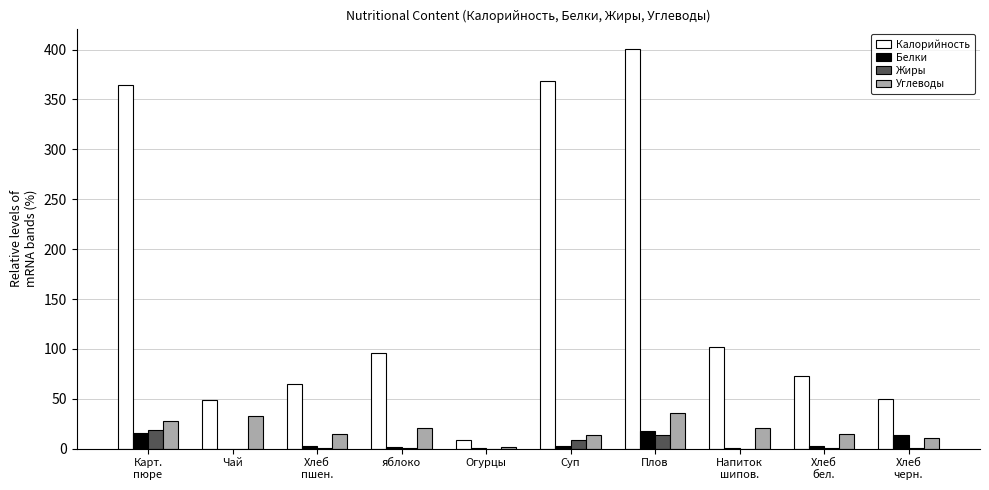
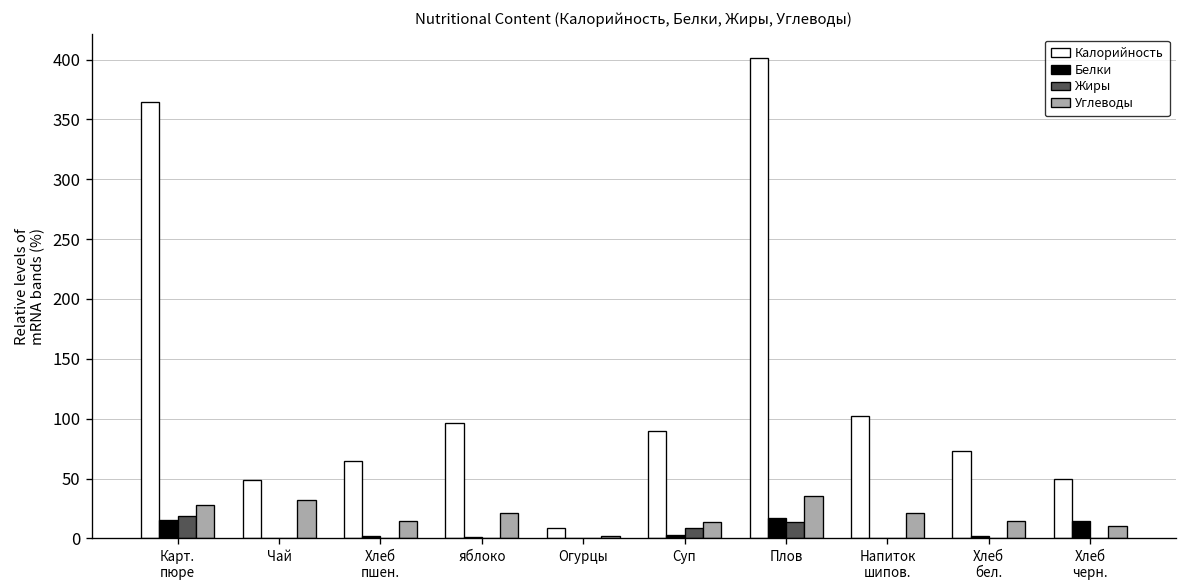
  {
    "Калорийность": {
      "Карт. пюре": 360,
      "Чай": 50,
      "Хлеб пшен.": 60,
      "яблоко": 100,
      "Огурцы": 10,
-     "Суп": 370,
+     "Суп": 90,
      "Плов": 400,
      "Напиток шипов.": 100,
      "Хлеб бел.": 70,
      "Хлеб черн.": 50
    },
    "Белки": {
      "Карт. пюре": 20,
      "Суп": 0,
      "Плов": 20,
      "Хлеб черн.": 10
    },
    "Жиры": {
      "Карт. пюре": 20,
      "Чай": 0,
      "Суп": 10,
      "Плов": 10,
      "Напиток шипов.": 0
    },
    "Углеводы": {
      "Карт. пюре": 30,
      "Чай": 30,
      "Хлеб пшен.": 10,
      "яблоко": 20,
      "Суп": 10,
      "Плов": 40,
      "Напиток шипов.": 20,
      "Хлеб бел.": 10,
      "Хлеб черн.": 10
    }
  }
